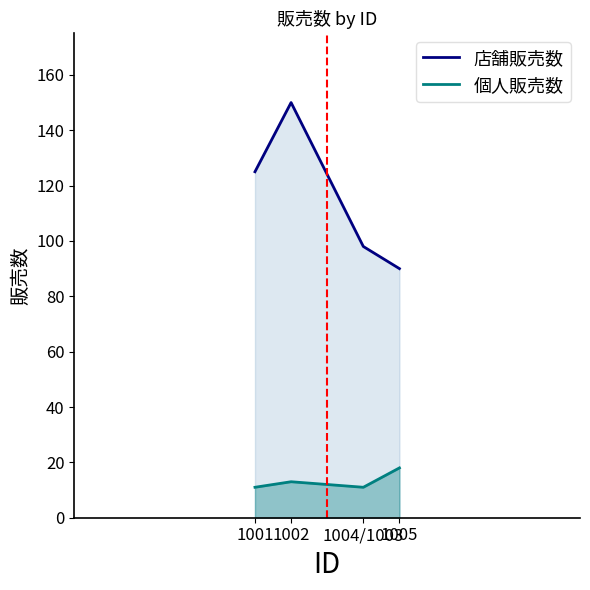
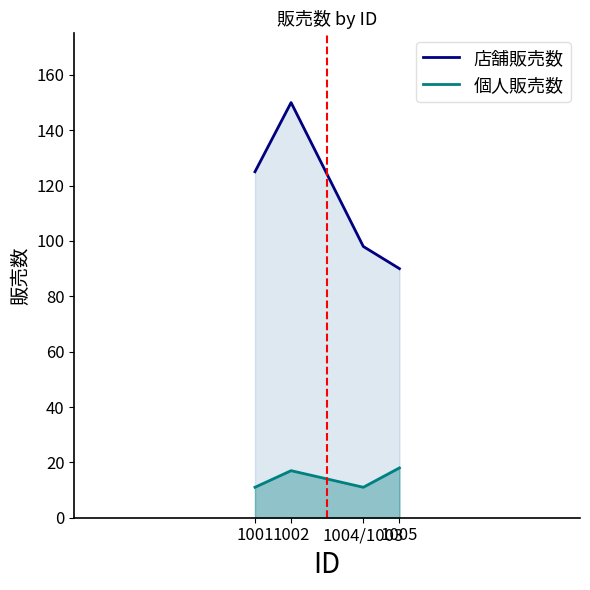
  {
    "店舗販売数": {
      "1001": 125,
      "1002": 150
    },
    "個人販売数": {
      "1001": 11,
-     "1002": 13
+     "1002": 17
    }
  }
